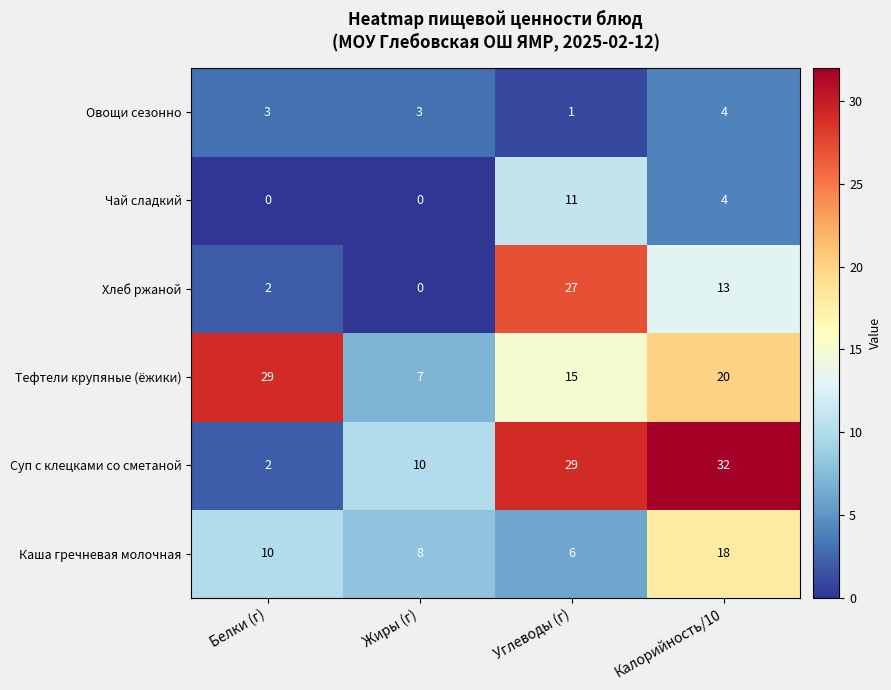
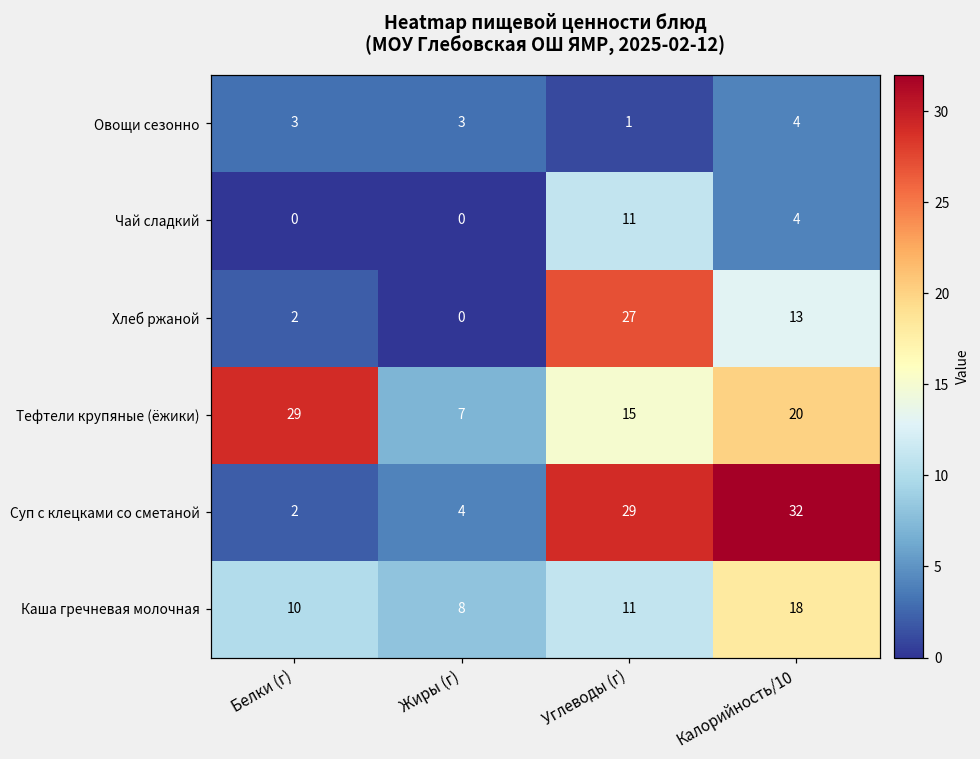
  {
    "Овощи сезонно": {
      "Белки (г)": 3,
      "Жиры (г)": 3,
      "Углеводы (г)": 1,
      "Калорийность/10": 4
    },
    "Чай сладкий": {
      "Белки (г)": 0,
      "Жиры (г)": 0,
      "Углеводы (г)": 11,
      "Калорийность/10": 4
    },
    "Хлеб ржаной": {
      "Белки (г)": 2,
      "Жиры (г)": 0,
      "Углеводы (г)": 27,
      "Калорийность/10": 13
    },
    "Тефтели крупяные (ёжики)": {
      "Белки (г)": 29,
      "Жиры (г)": 7,
      "Углеводы (г)": 15,
      "Калорийность/10": 20
    },
    "Суп с клецками со сметаной": {
      "Белки (г)": 2,
-     "Жиры (г)": 10,
+     "Жиры (г)": 4,
      "Углеводы (г)": 29,
      "Калорийность/10": 32
    },
    "Каша гречневая молочная": {
      "Белки (г)": 10,
      "Жиры (г)": 8,
-     "Углеводы (г)": 6,
+     "Углеводы (г)": 11,
      "Калорийность/10": 18
    }
  }
